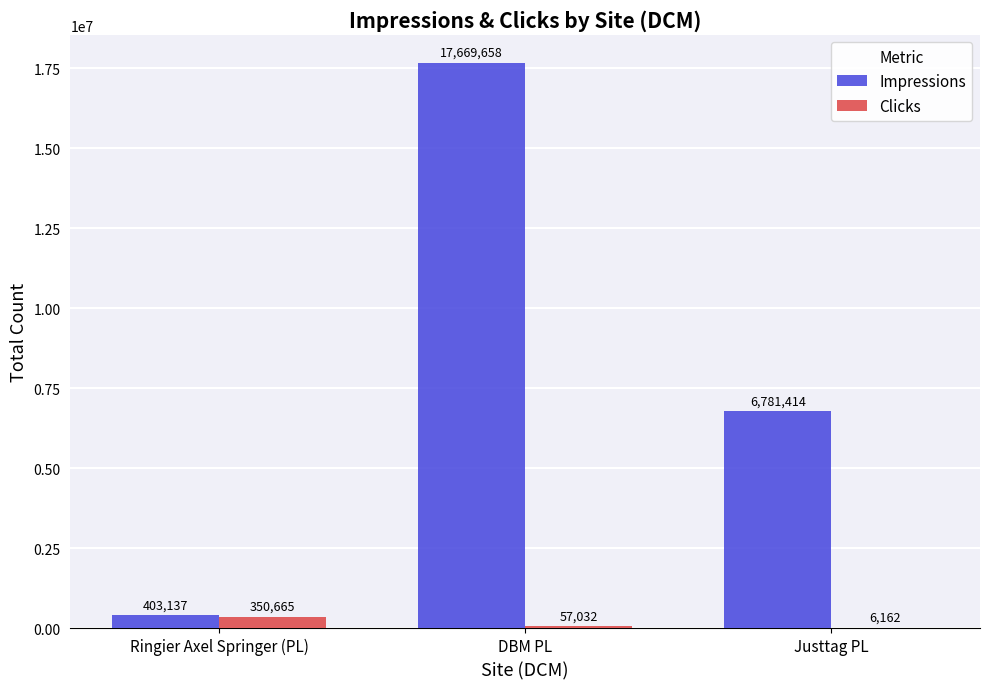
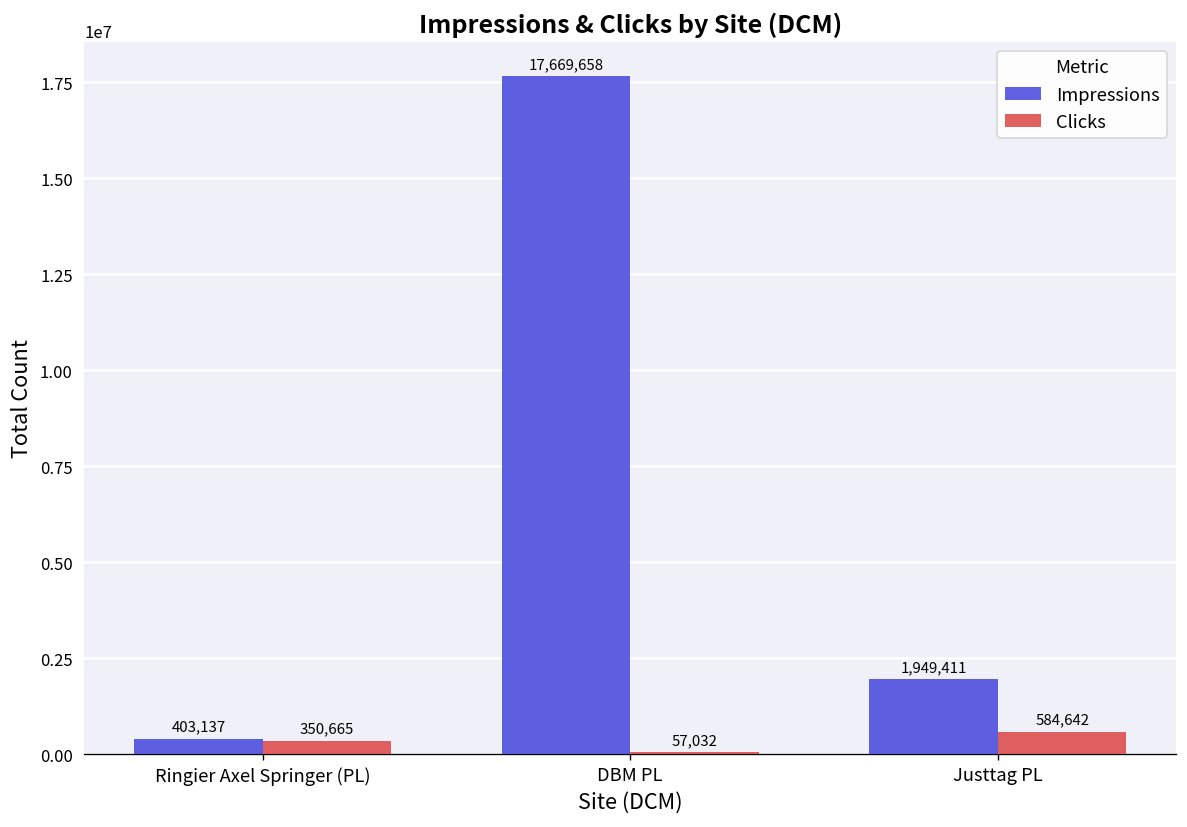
  {
    "Impressions": {
      "Ringier Axel Springer (PL)": "403,137",
      "DBM PL": "17,669,658",
-     "Justtag PL": "6,781,414"
+     "Justtag PL": "1,949,411"
    },
    "Clicks": {
      "Ringier Axel Springer (PL)": "350,665",
      "DBM PL": "57,032",
-     "Justtag PL": "6,162"
+     "Justtag PL": "584,642"
    }
  }
